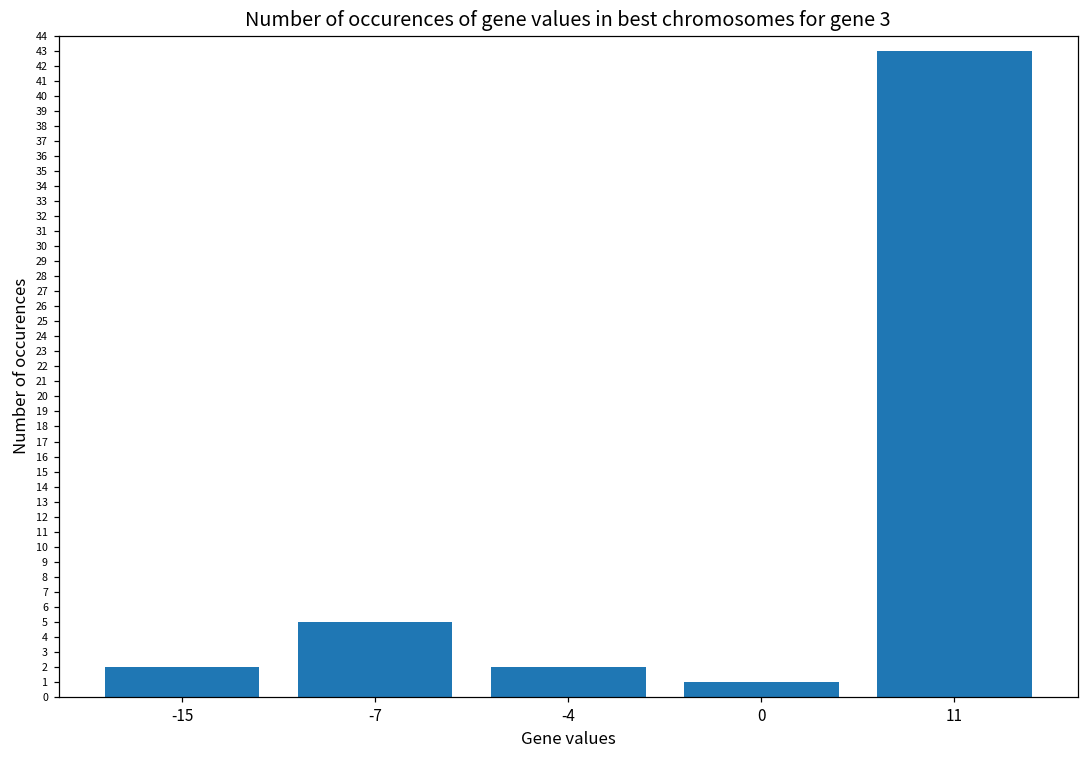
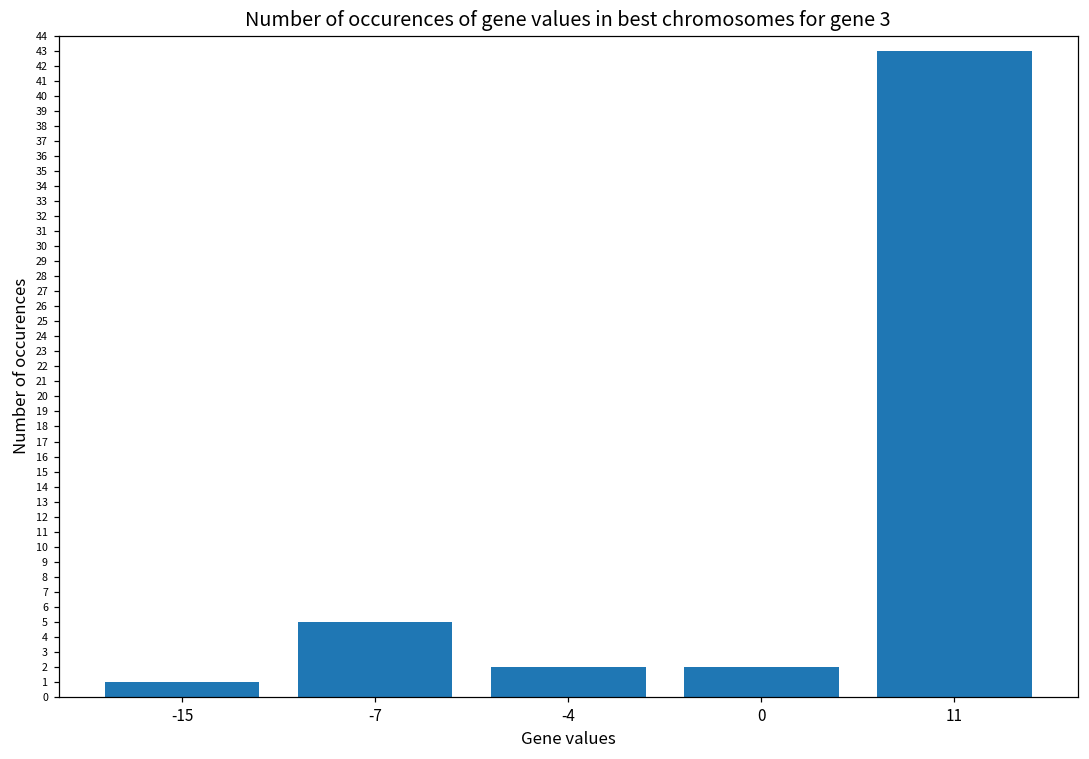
  {
-   "-15": 2,
+   "-15": 1,
    "-7": 5,
    "-4": 2,
-   "0": 1,
+   "0": 2,
    "11": 43
  }
